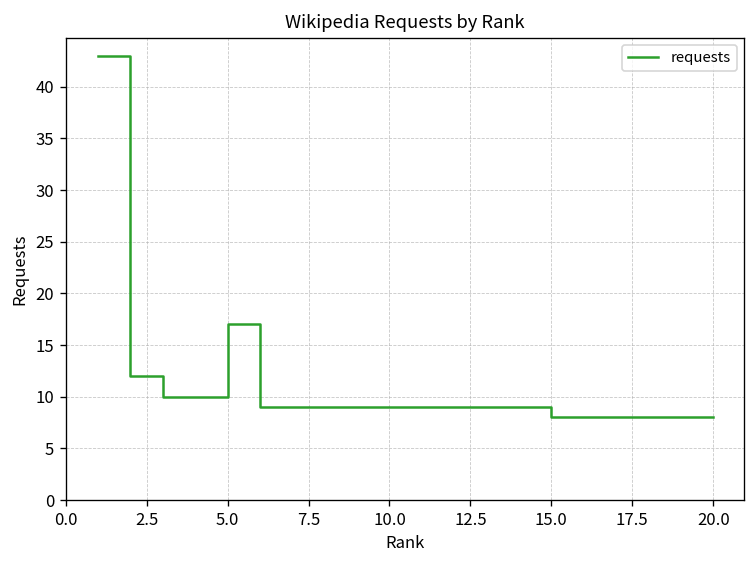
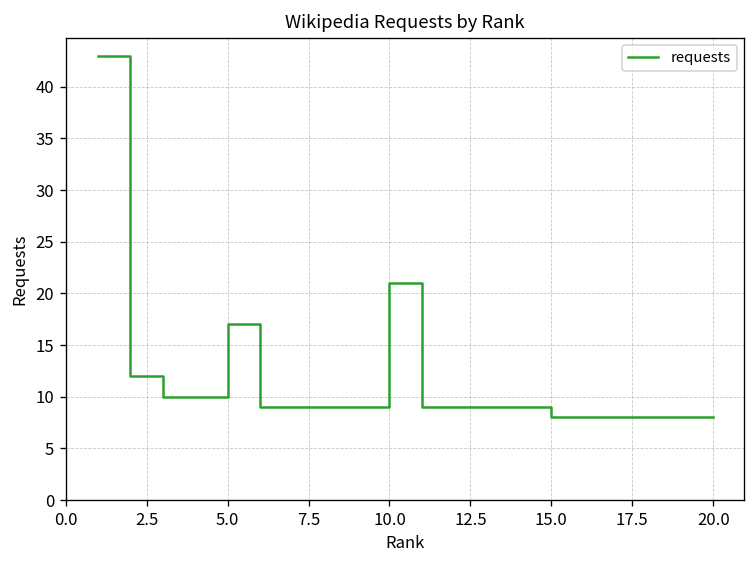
  {
    "5.0": 17,
-   "10.0": 9,
+   "10.0": 21,
    "15.0": 8,
    "20.0": 8
  }
